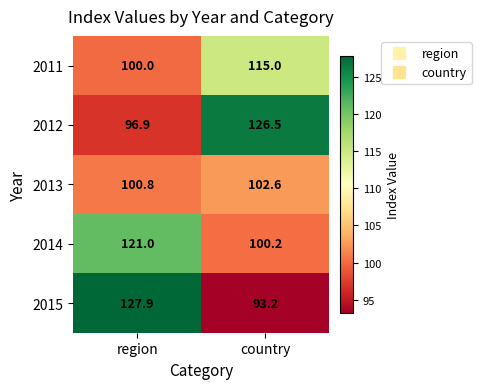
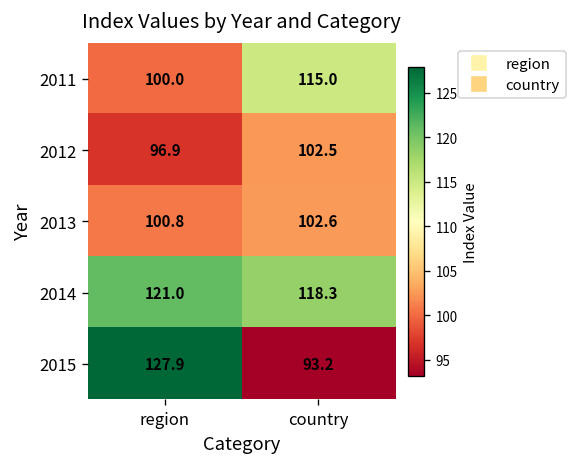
  {
    "2011": {
      "region": 100.0,
      "country": 115.0
    },
    "2012": {
      "region": 96.9,
-     "country": 126.5
+     "country": 102.5
    },
    "2013": {
      "region": 100.8,
      "country": 102.6
    },
    "2014": {
      "region": 121.0,
-     "country": 100.2
+     "country": 118.3
    },
    "2015": {
      "region": 127.9,
      "country": 93.2
    }
  }
